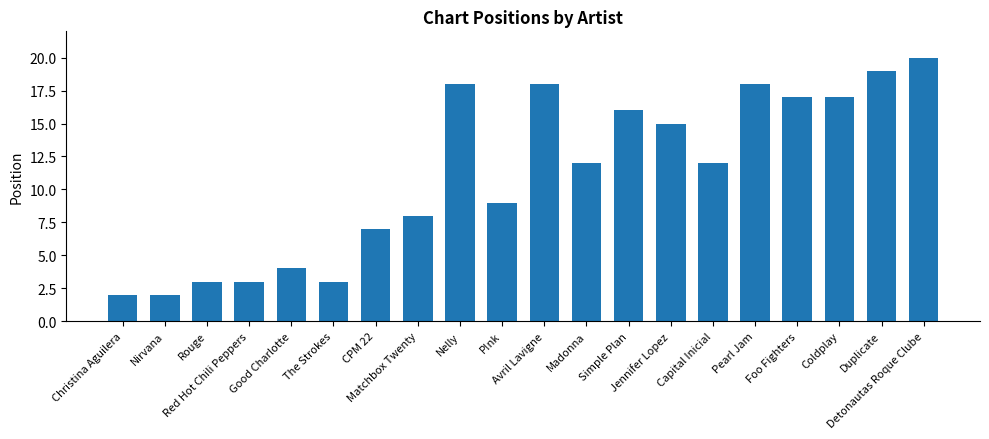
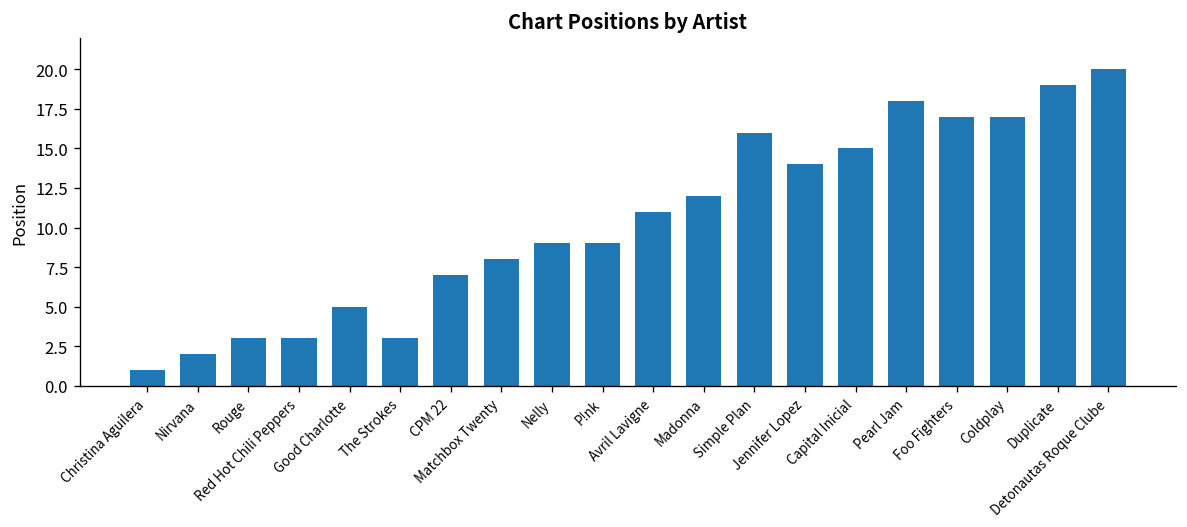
  {
-   "Christina Aguilera": 2,
+   "Christina Aguilera": 1,
    "Nirvana": 2,
    "Rouge": 3,
    "Red Hot Chili Peppers": 3,
-   "Good Charlotte": 4,
+   "Good Charlotte": 5,
    "The Strokes": 3,
    "CPM 22": 7,
    "Matchbox Twenty": 8,
-   "Nelly": 18,
+   "Nelly": 9,
    "P!nk": 9,
-   "Avril Lavigne": 18,
+   "Avril Lavigne": 11,
    "Madonna": 12,
    "Simple Plan": 16,
-   "Jennifer Lopez": 15,
-   "Capital Inicial": 12,
+   "Jennifer Lopez": 14,
+   "Capital Inicial": 15,
    "Pearl Jam": 18,
    "Foo Fighters": 17,
    "Coldplay": 17,
    "Duplicate": 19,
    "Detonautas Roque Clube": 20
  }
